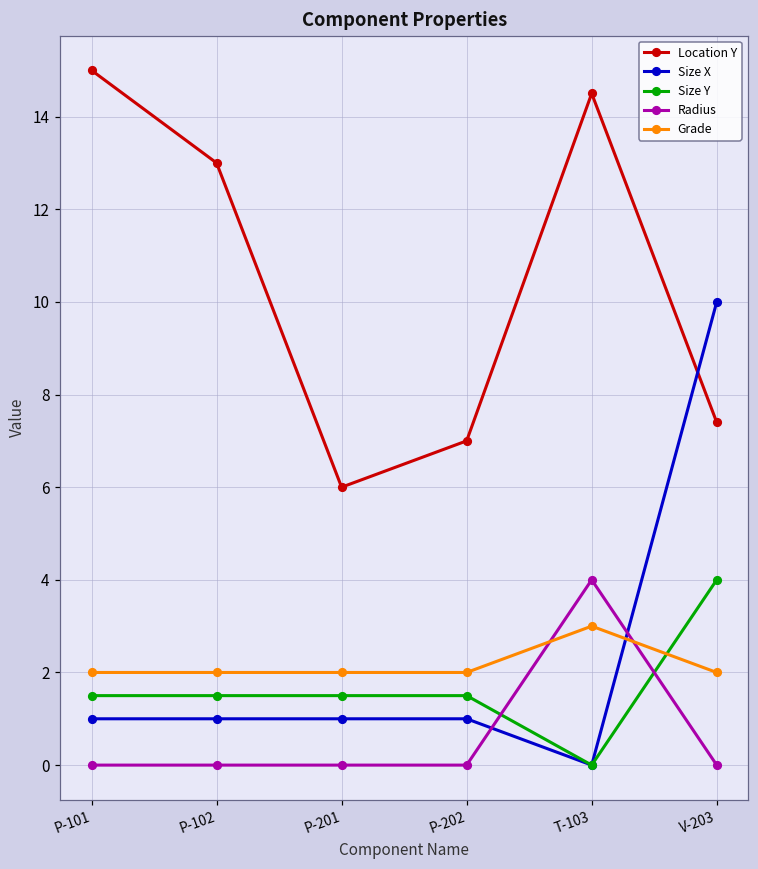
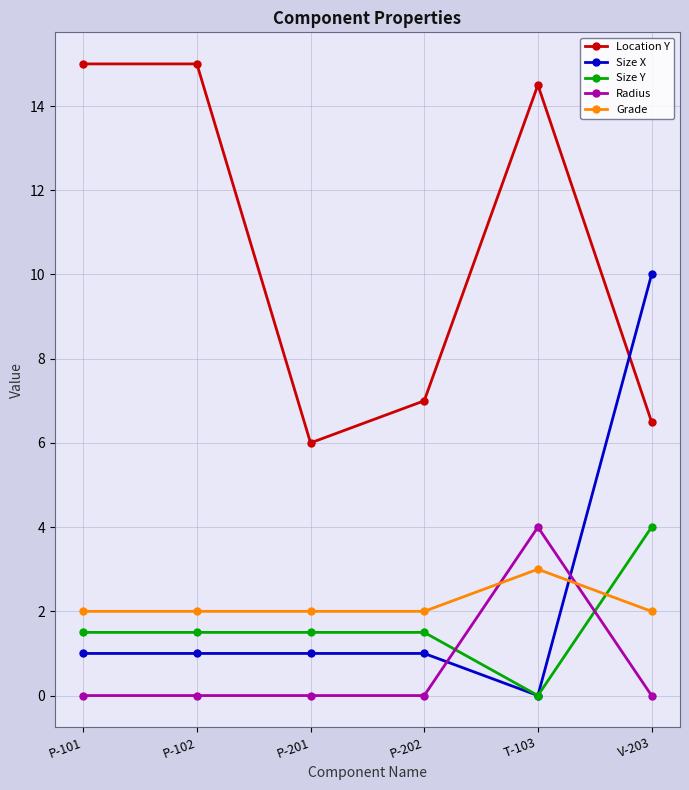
  {
    "Location Y": {
      "P-101": 15.0,
-     "P-102": 13,
+     "P-102": 15,
      "P-201": 6.0,
      "P-202": 7.0,
      "T-103": 14.5,
-     "V-203": 7.4
+     "V-203": 6.5
    },
    "Size X": {
      "P-101": 1.0,
      "P-102": 1.0,
      "P-201": 1.0,
      "P-202": 1.0,
      "V-203": 10.0
    },
    "Size Y": {
      "P-101": 1.5,
      "P-102": 1.5,
      "P-201": 1.5,
      "P-202": 1.5,
      "V-203": 4.0
    },
    "Radius": {
      "P-101": 0.0,
      "P-102": 0.0,
      "P-201": 0.0,
      "P-202": 0.0,
      "T-103": 4.0,
      "V-203": 0.0
    },
    "Grade": {
      "P-101": 2.0,
      "P-102": 2.0,
      "P-201": 2.0,
      "P-202": 2.0,
      "T-103": 3.0,
      "V-203": 2.0
    }
  }
